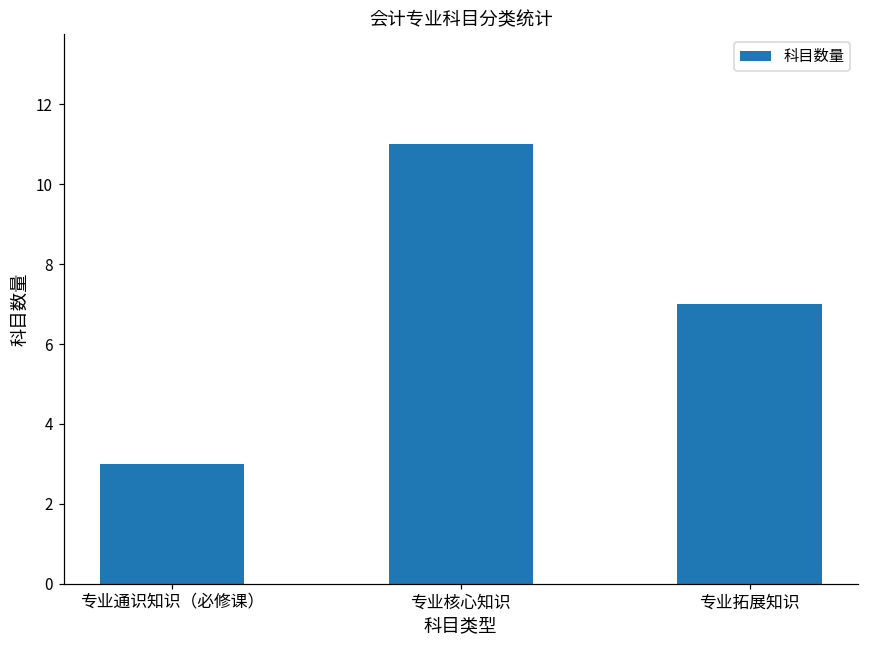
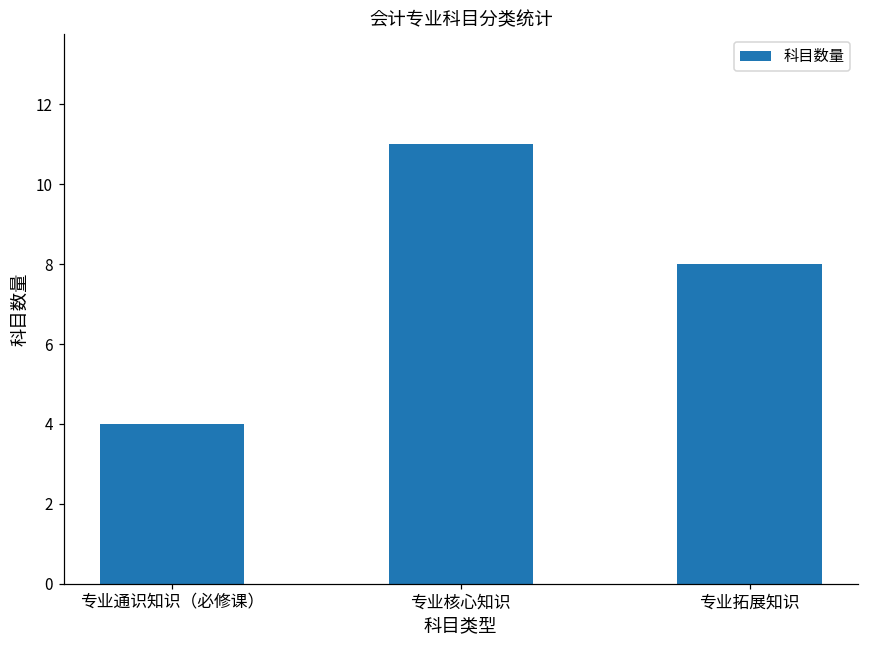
  {
-   "专业通识知识（必修课）": 3,
+   "专业通识知识（必修课）": 4,
    "专业核心知识": 11,
-   "专业拓展知识": 7
+   "专业拓展知识": 8
  }
